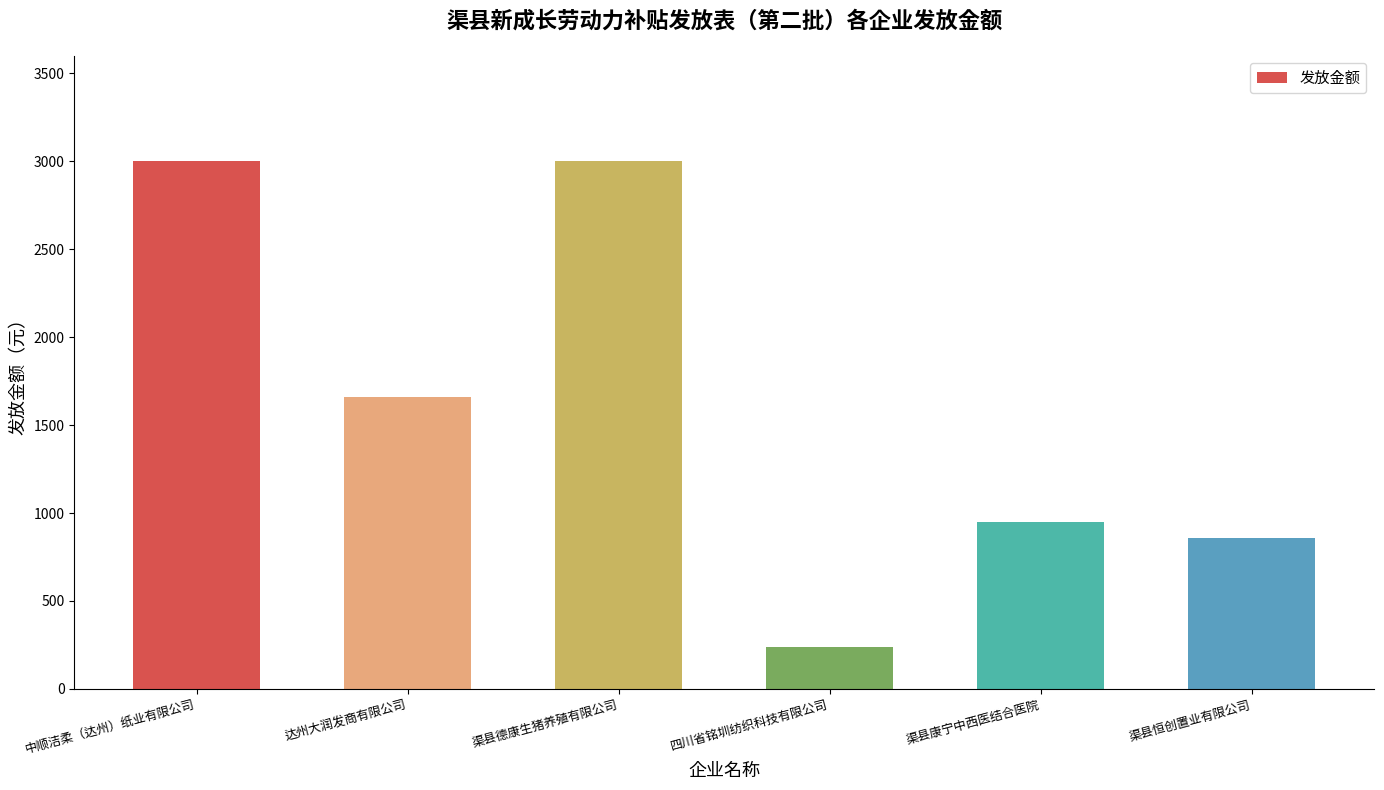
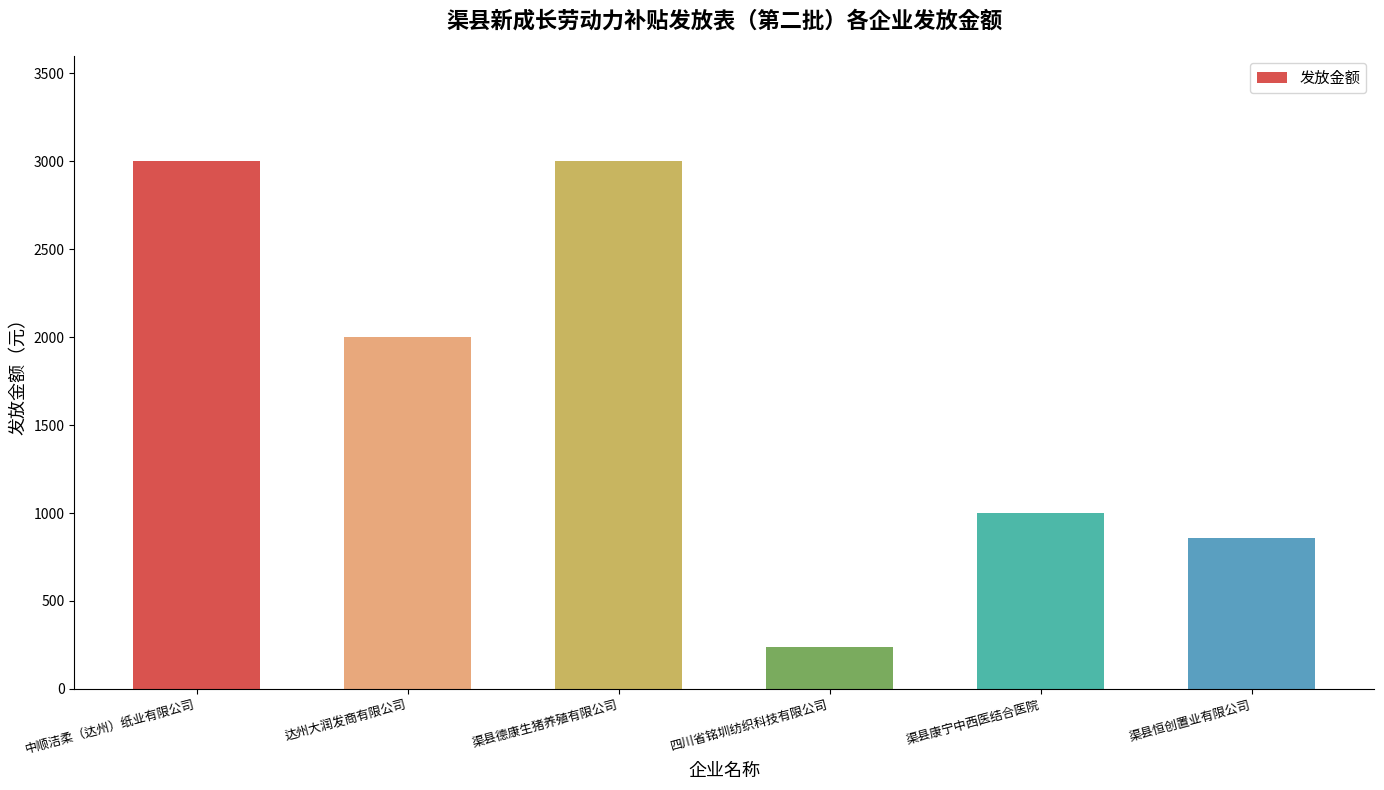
  {
    "中顺洁柔（达州）纸业有限公司": 3000,
-   "达州大润发商有限公司": 1660,
+   "达州大润发商有限公司": 2000,
    "渠县德康生猪养殖有限公司": 3000,
    "四川省铭圳纺织科技有限公司": 240,
-   "渠县康宁中西医结合医院": 950,
+   "渠县康宁中西医结合医院": 1000,
    "渠县恒创置业有限公司": 860
  }
